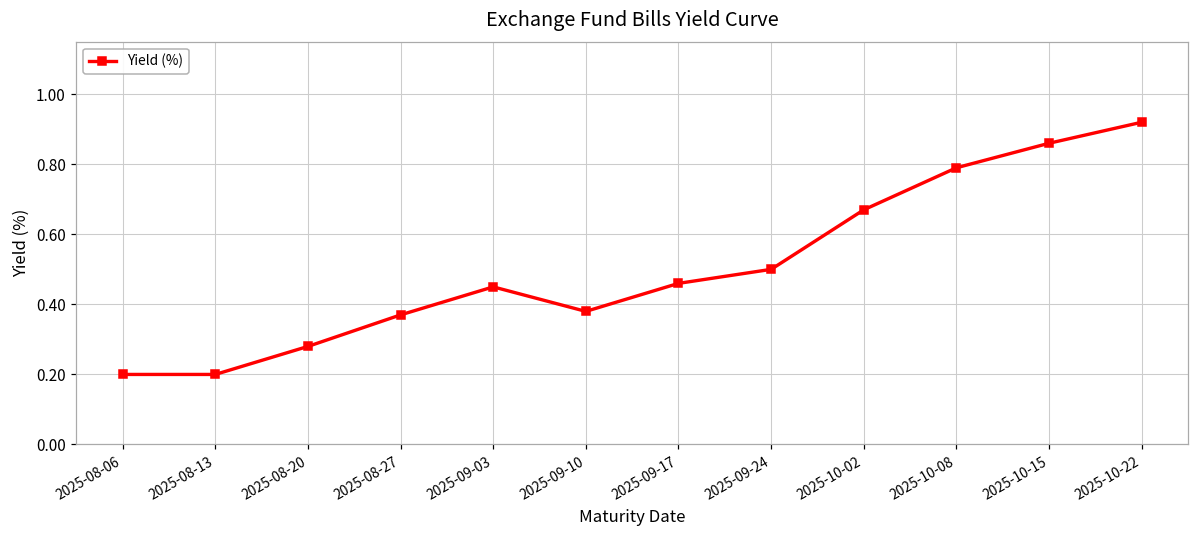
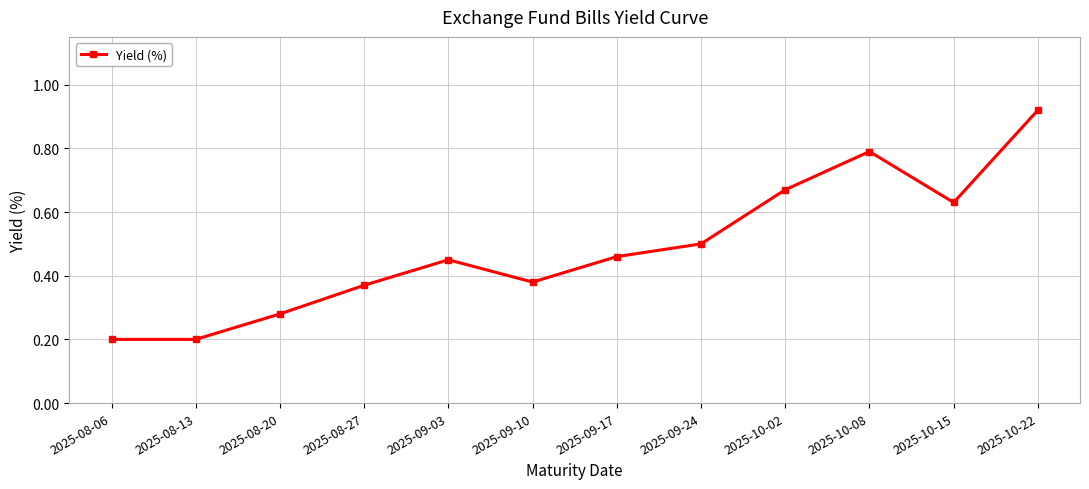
  {
    "2025-08-06": 0.20,
    "2025-08-13": 0.20,
    "2025-08-20": 0.28,
    "2025-08-27": 0.37,
    "2025-09-03": 0.45,
    "2025-09-10": 0.38,
    "2025-09-17": 0.46,
    "2025-09-24": 0.50,
    "2025-10-02": 0.67,
    "2025-10-08": 0.79,
-   "2025-10-15": 0.86,
+   "2025-10-15": 0.63,
    "2025-10-22": 0.92
  }
